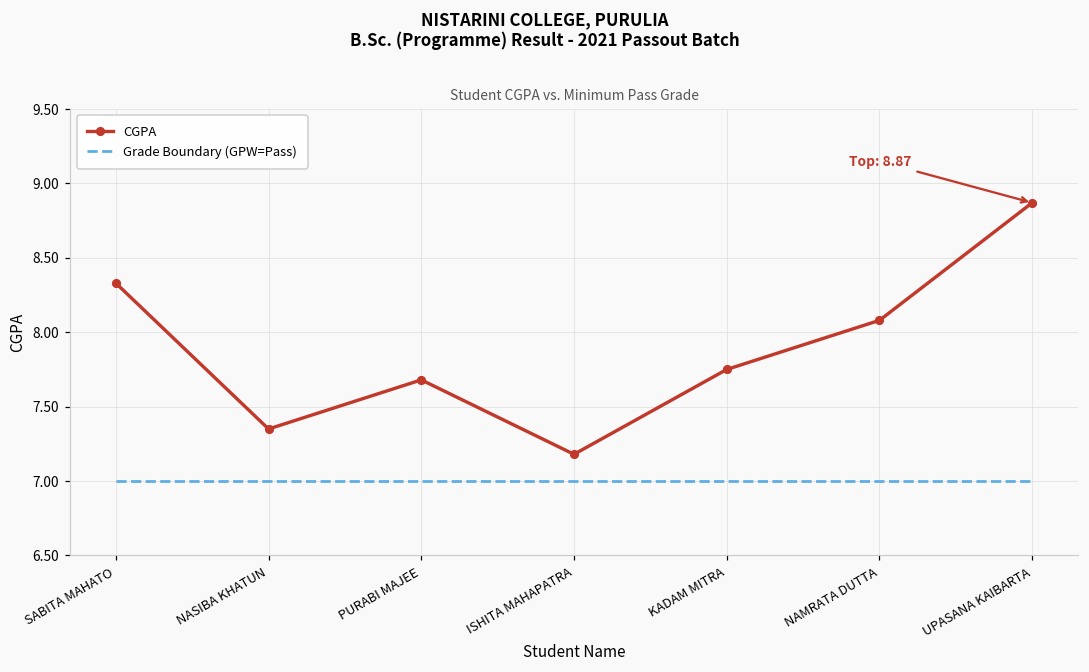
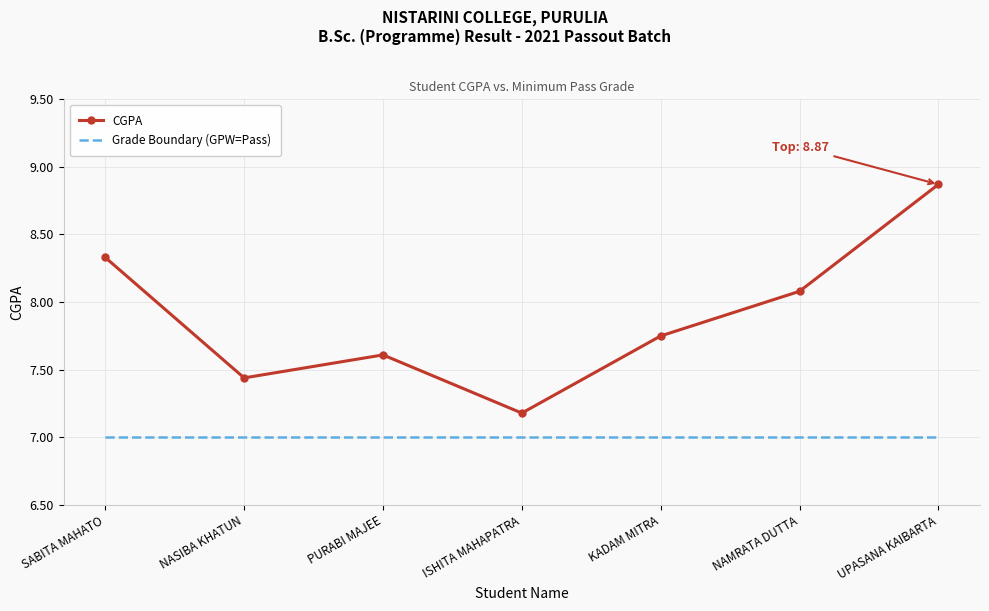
  {
    "CGPA": {
      "SABITA MAHATO": 8.33,
-     "NASIBA KHATUN": 7.35,
-     "PURABI MAJEE": 7.68,
+     "NASIBA KHATUN": 7.44,
+     "PURABI MAJEE": 7.61,
      "ISHITA MAHAPATRA": 7.18,
      "KADAM MITRA": 7.75,
      "NAMRATA DUTTA": 8.08
    },
    "Grade Boundary (GPW=Pass)": {
      "SABITA MAHATO": 7.00,
      "NASIBA KHATUN": 7.00,
      "PURABI MAJEE": 7.00,
      "ISHITA MAHAPATRA": 7.00,
      "KADAM MITRA": 7.00,
      "NAMRATA DUTTA": 7.00,
      "UPASANA KAIBARTA": 7.00
    }
  }
